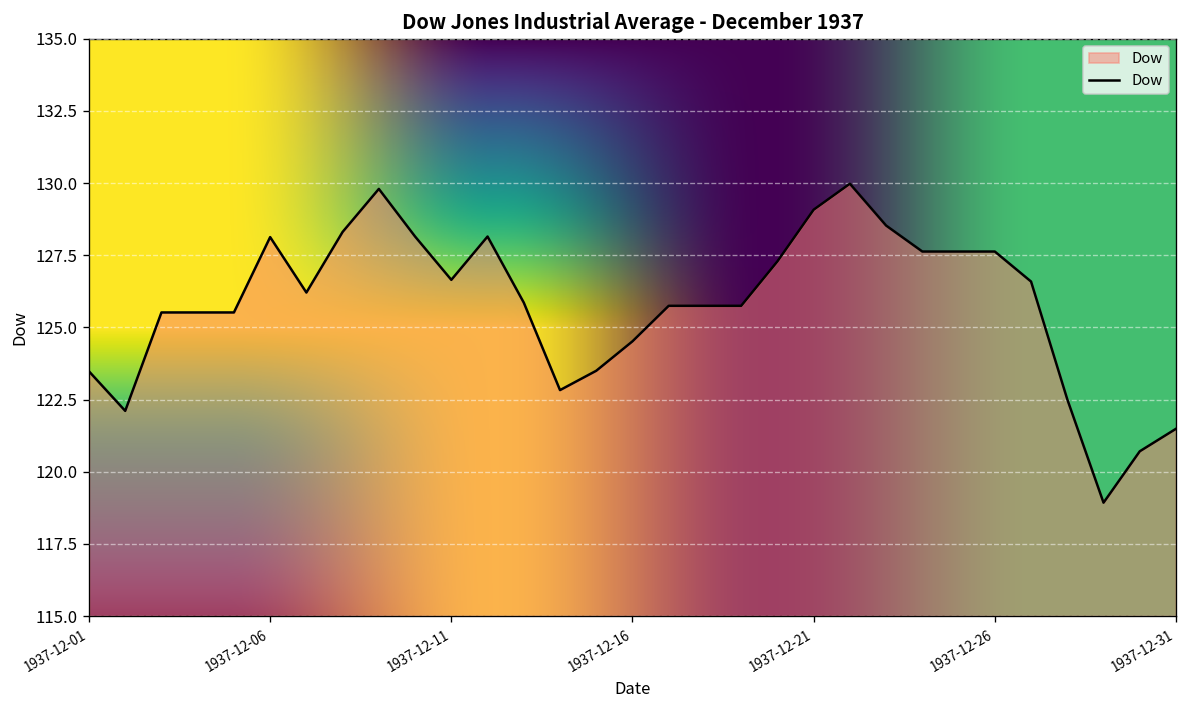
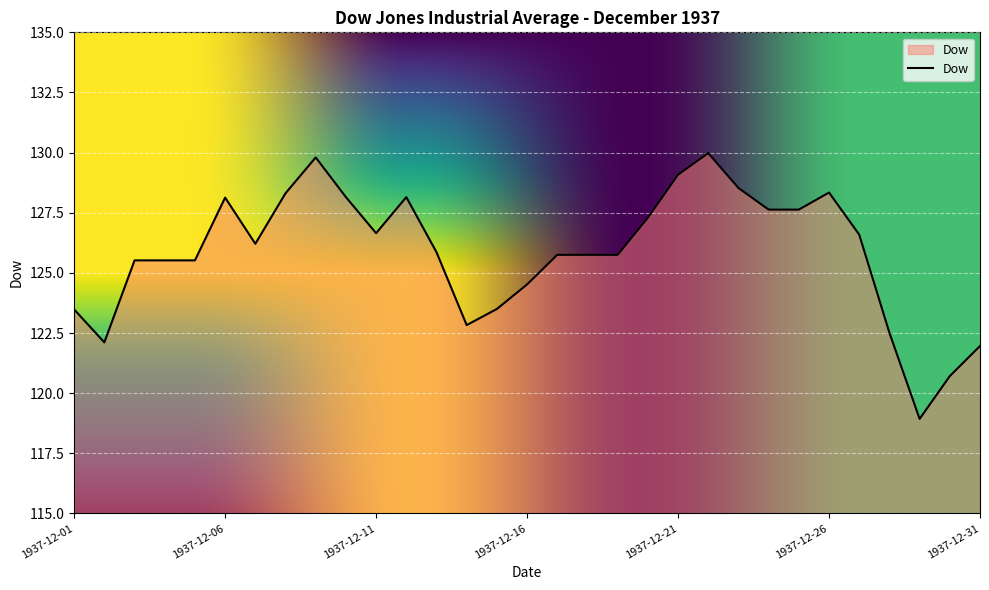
  {
    "1937-12-01": 123.5,
    "1937-12-06": 128.1,
    "1937-12-11": 126.7,
    "1937-12-16": 124.5,
    "1937-12-21": 129.1,
-   "1937-12-26": 127.6,
-   "1937-12-31": 121.5
+   "1937-12-26": 128.3,
+   "1937-12-31": 122.0
  }
